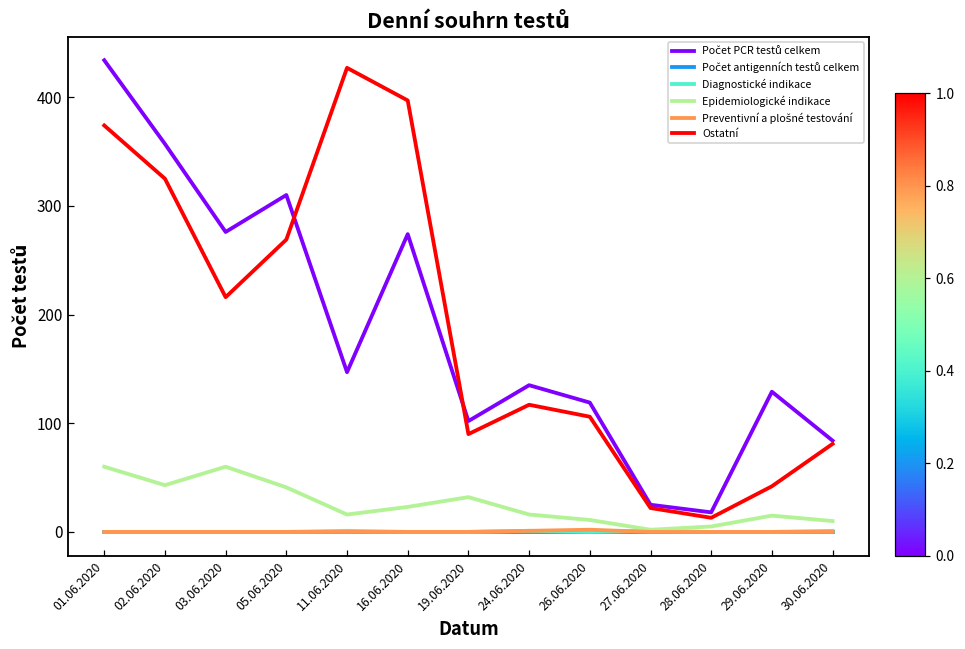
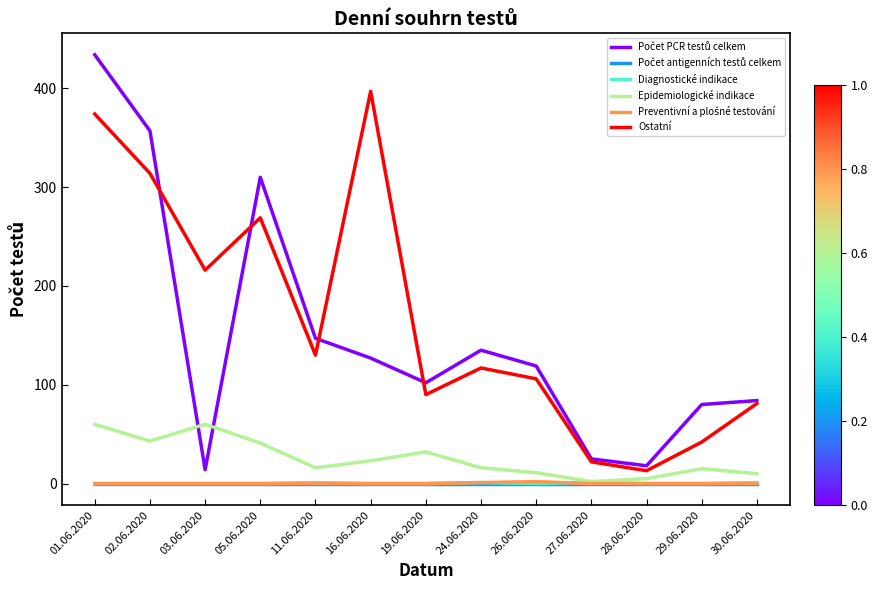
  {
    "Počet PCR testů celkem": {
      "01.06.2020": 430,
      "02.06.2020": 360,
-     "03.06.2020": 280,
+     "03.06.2020": 10,
      "05.06.2020": 310,
      "11.06.2020": 150,
-     "16.06.2020": 270,
+     "16.06.2020": 130,
      "19.06.2020": 100,
      "24.06.2020": 140,
      "26.06.2020": 120,
      "27.06.2020": 30,
      "28.06.2020": 20,
-     "29.06.2020": 130,
+     "29.06.2020": 80,
      "30.06.2020": 80
    },
    "Epidemiologické indikace": {
      "01.06.2020": 60,
      "02.06.2020": 40,
      "03.06.2020": 60,
      "05.06.2020": 40,
      "11.06.2020": 20,
      "16.06.2020": 20,
      "19.06.2020": 30,
      "24.06.2020": 20,
      "26.06.2020": 10,
      "28.06.2020": 10,
      "29.06.2020": 20,
      "30.06.2020": 10
    },
    "Ostatní": {
      "01.06.2020": 370,
-     "02.06.2020": 330,
+     "02.06.2020": 310,
      "03.06.2020": 220,
      "05.06.2020": 270,
-     "11.06.2020": 430,
+     "11.06.2020": 130,
      "16.06.2020": 400,
      "19.06.2020": 90,
      "24.06.2020": 120,
      "26.06.2020": 110,
      "27.06.2020": 20,
      "28.06.2020": 10,
      "29.06.2020": 40,
      "30.06.2020": 80
    }
  }
